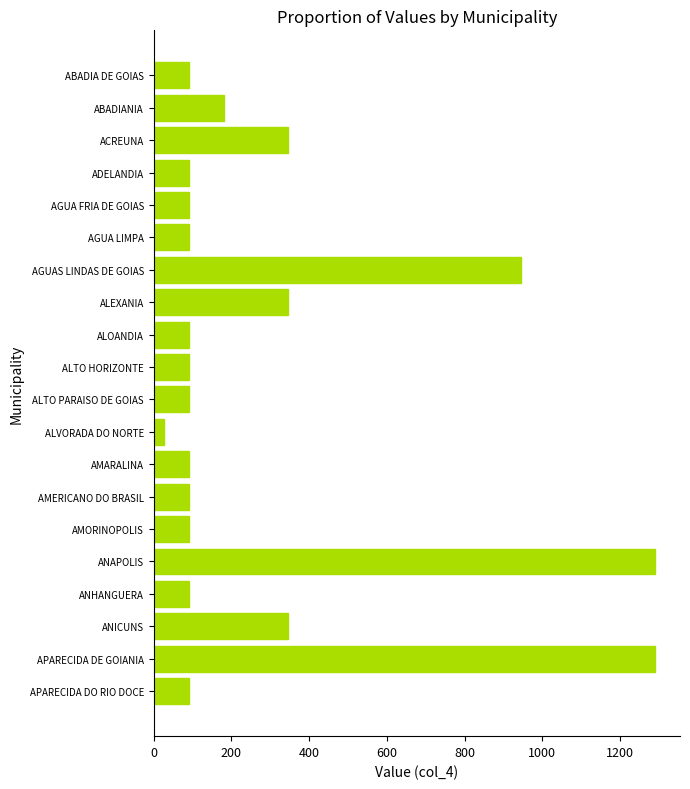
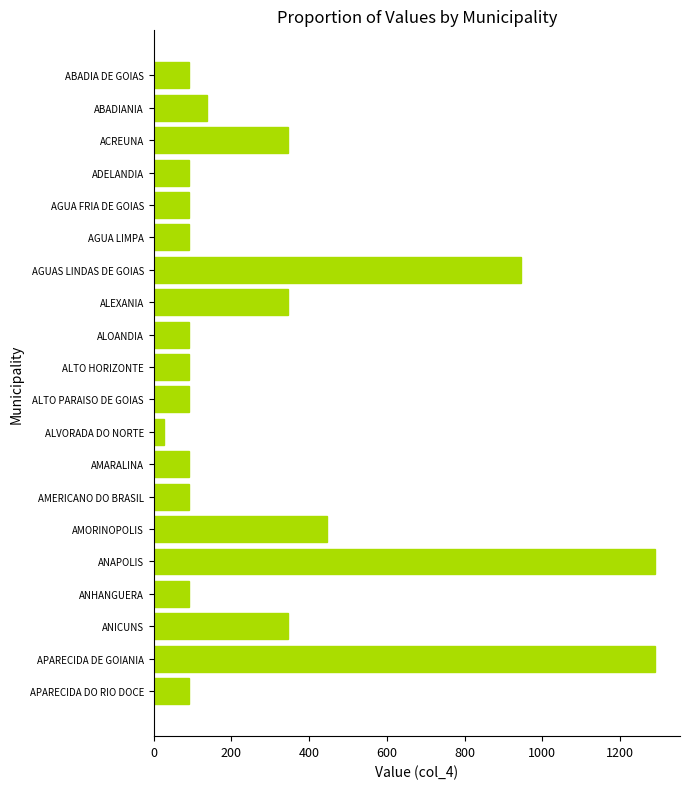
  {
    "ABADIA DE GOIAS": 90,
-   "ABADIANIA": 180,
+   "ABADIANIA": 140,
    "ACREUNA": 350,
    "ADELANDIA": 90,
    "AGUA FRIA DE GOIAS": 90,
    "AGUA LIMPA": 90,
    "AGUAS LINDAS DE GOIAS": 950,
    "ALEXANIA": 350,
    "ALOANDIA": 90,
    "ALTO HORIZONTE": 90,
    "ALTO PARAISO DE GOIAS": 90,
    "ALVORADA DO NORTE": 30,
    "AMARALINA": 90,
    "AMERICANO DO BRASIL": 90,
-   "AMORINOPOLIS": 90,
+   "AMORINOPOLIS": 450,
    "ANAPOLIS": 1290,
    "ANHANGUERA": 90,
    "ANICUNS": 350,
    "APARECIDA DE GOIANIA": 1290,
    "APARECIDA DO RIO DOCE": 90
  }
